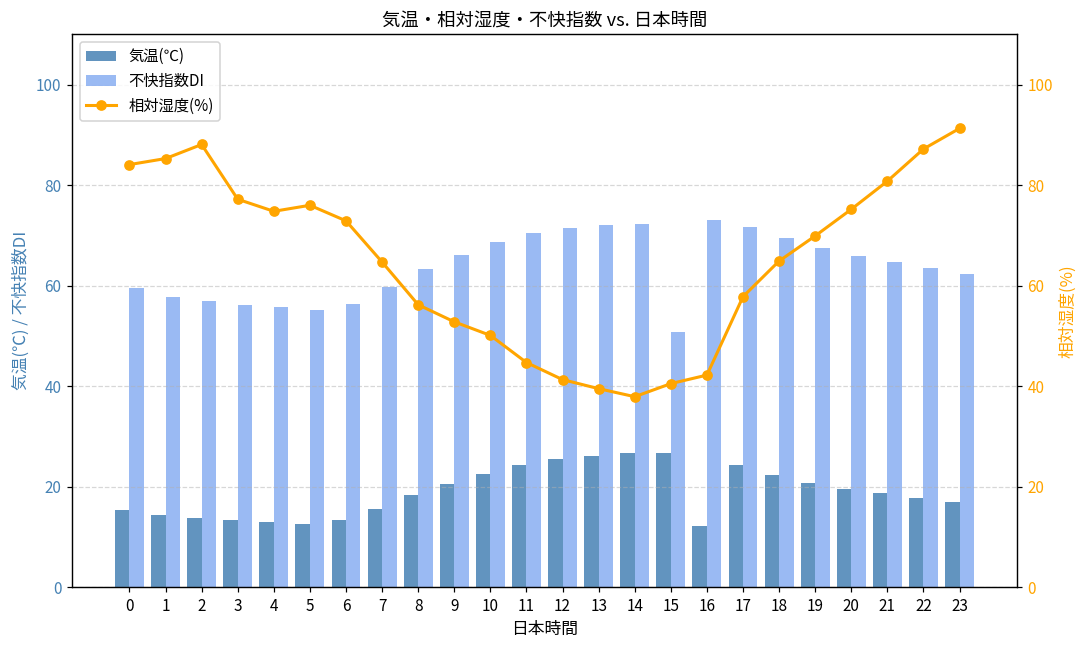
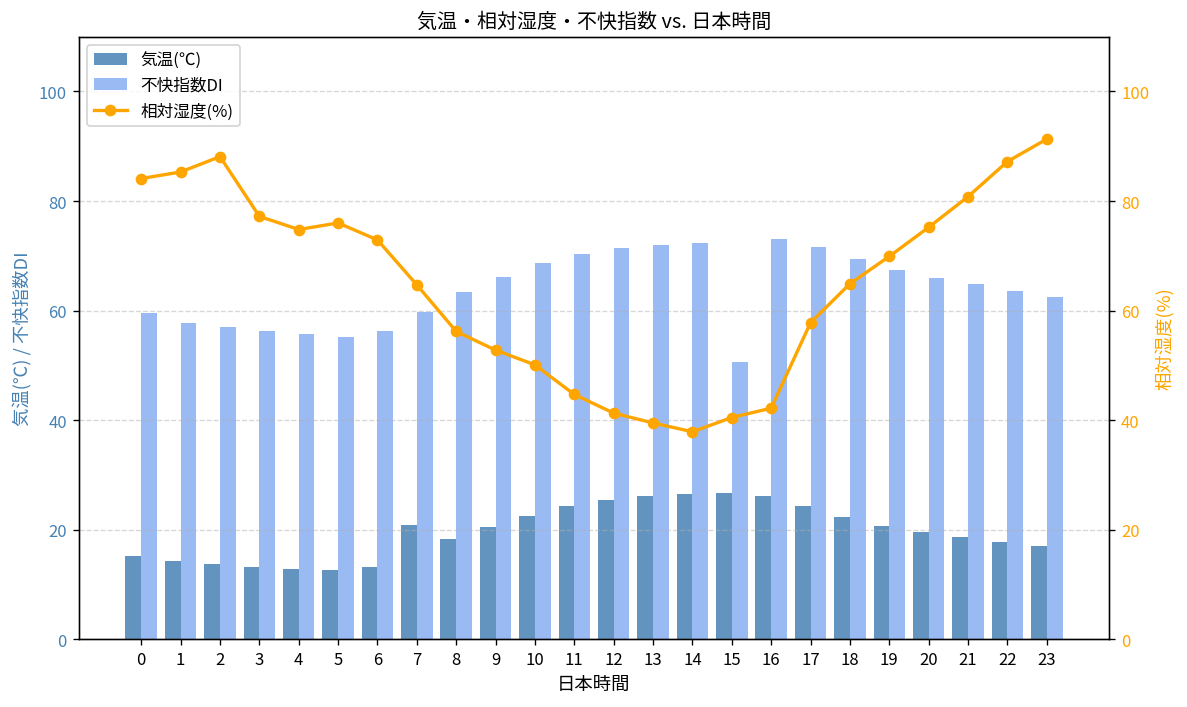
  {
    "気温(℃)": {
      "0": 15,
      "1": 14,
      "2": 14,
      "3": 13,
      "4": 13,
      "5": 13,
      "6": 13,
-     "7": 16,
+     "7": 21,
      "8": 18,
      "9": 21,
      "10": 23,
      "11": 24,
      "12": 26,
      "13": 26,
      "14": 27,
      "15": 27,
-     "16": 12,
+     "16": 26,
      "17": 24,
      "18": 22,
      "19": 21,
      "20": 20,
      "21": 19,
      "22": 18,
      "23": 17
    },
    "不快指数DI": {
      "0": 60,
      "1": 58,
      "2": 57,
      "3": 56,
      "4": 56,
      "5": 55,
      "6": 56,
      "7": 60,
      "8": 63,
      "9": 66,
      "10": 69,
      "11": 70,
      "12": 72,
      "13": 72,
      "14": 72,
      "15": 51,
      "16": 73,
      "17": 72,
      "18": 69,
      "19": 67,
      "20": 66,
      "21": 65,
      "22": 64,
      "23": 62
    },
    "相対湿度(%)": {
      "0": 84,
      "1": 85,
      "2": 88,
      "3": 77,
      "4": 75,
      "5": 76,
      "6": 73,
      "7": 65,
      "8": 56,
      "9": 53,
      "10": 50,
      "11": 45,
      "12": 41,
      "13": 40,
      "14": 38,
      "15": 41,
      "16": 42,
      "17": 58,
      "18": 65,
      "19": 70,
      "20": 75,
      "21": 81,
      "22": 87,
      "23": 91
    }
  }
